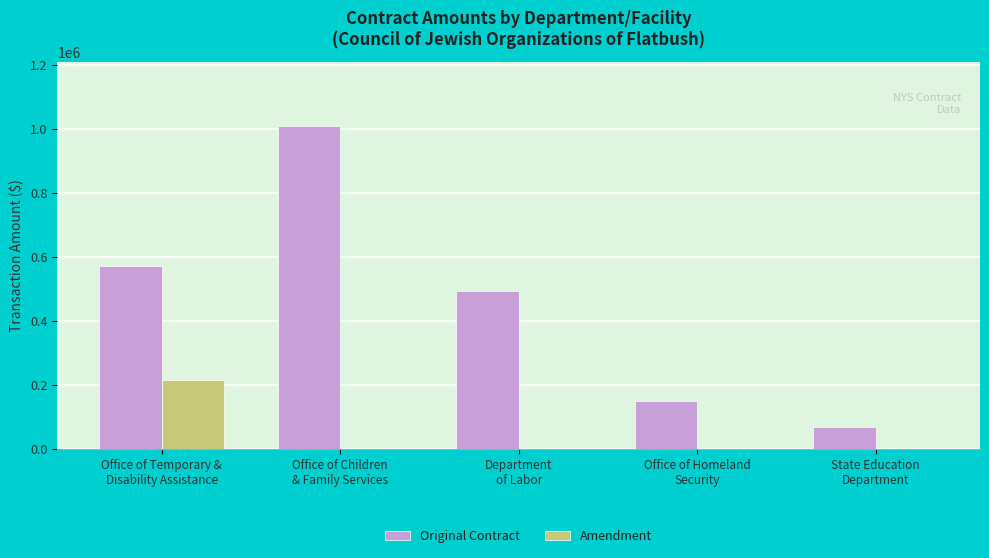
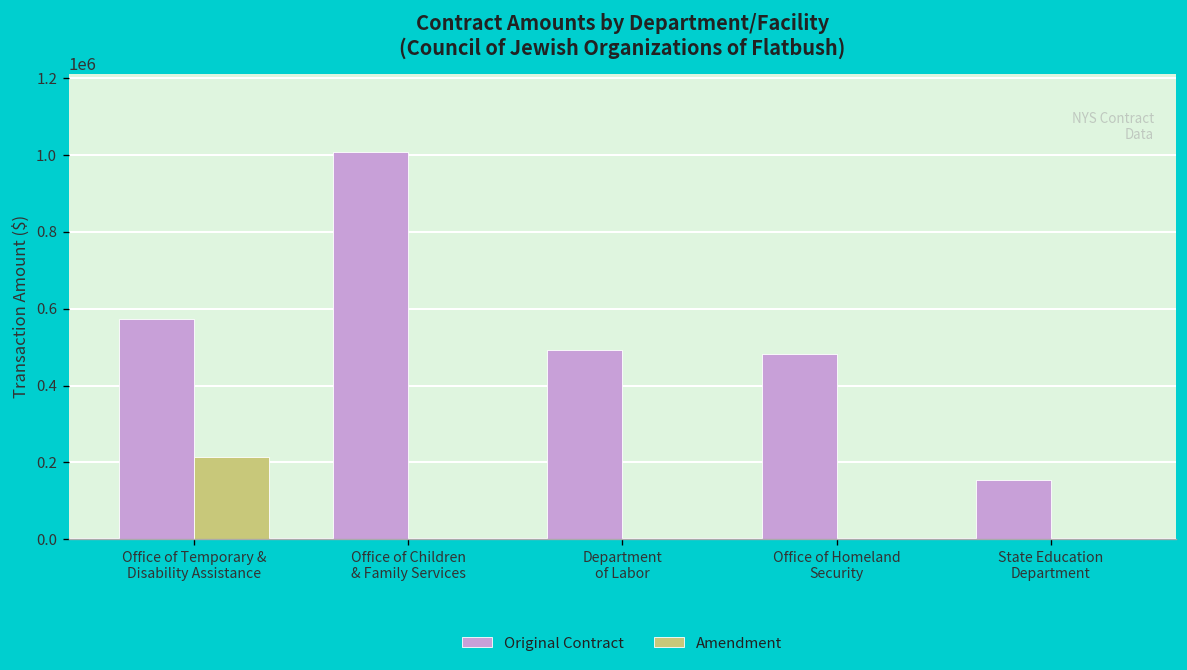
  {
    "Original Contract": {
      "Office of Temporary & Disability Assistance": 570000,
      "Office of Children & Family Services": 1010000,
      "Department of Labor": 490000,
-     "Office of Homeland Security": 150000,
-     "State Education Department": 70000
+     "Office of Homeland Security": 480000,
+     "State Education Department": 150000
    },
    "Amendment": {
      "Office of Temporary & Disability Assistance": 210000,
      "Office of Children & Family Services": 0,
      "Department of Labor": 0,
      "Office of Homeland Security": 0,
      "State Education Department": 0
    }
  }
